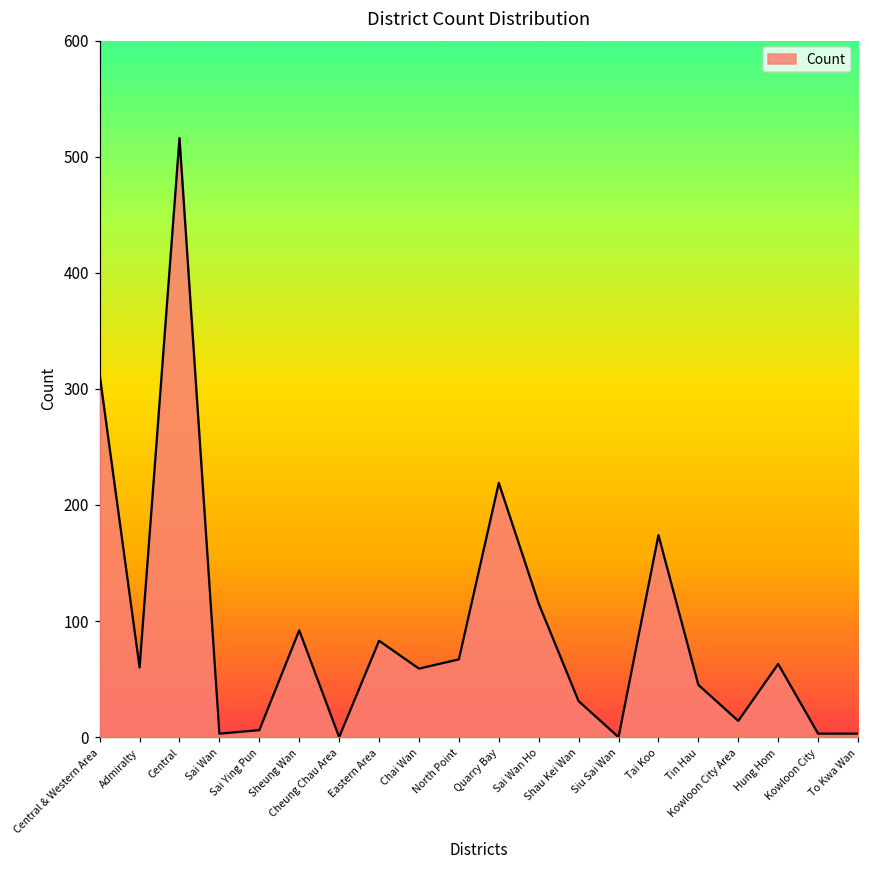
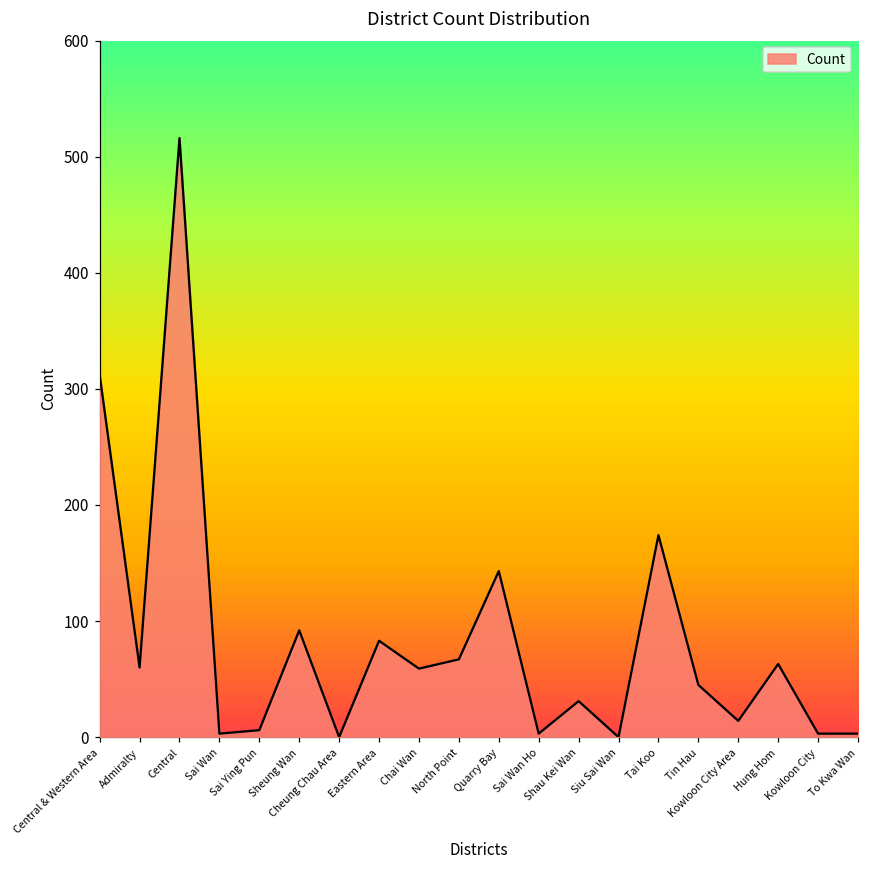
  {
    "Central & Western Area": 312,
    "Admiralty": 60,
    "Central": 516,
    "Sai Wan": 3,
    "Sai Ying Pun": 6,
    "Sheung Wan": 92,
    "Cheung Chau Area": 0,
    "Eastern Area": 83,
    "Chai Wan": 59,
    "North Point": 67,
-   "Quarry Bay": 219,
-   "Sai Wan Ho": 115,
+   "Quarry Bay": 143,
+   "Sai Wan Ho": 3,
    "Shau Kei Wan": 31,
    "Siu Sai Wan": 0,
    "Tai Koo": 174,
    "Tin Hau": 45,
    "Kowloon City Area": 14,
    "Hung Hom": 63,
    "Kowloon City": 3,
    "To Kwa Wan": 3
  }
